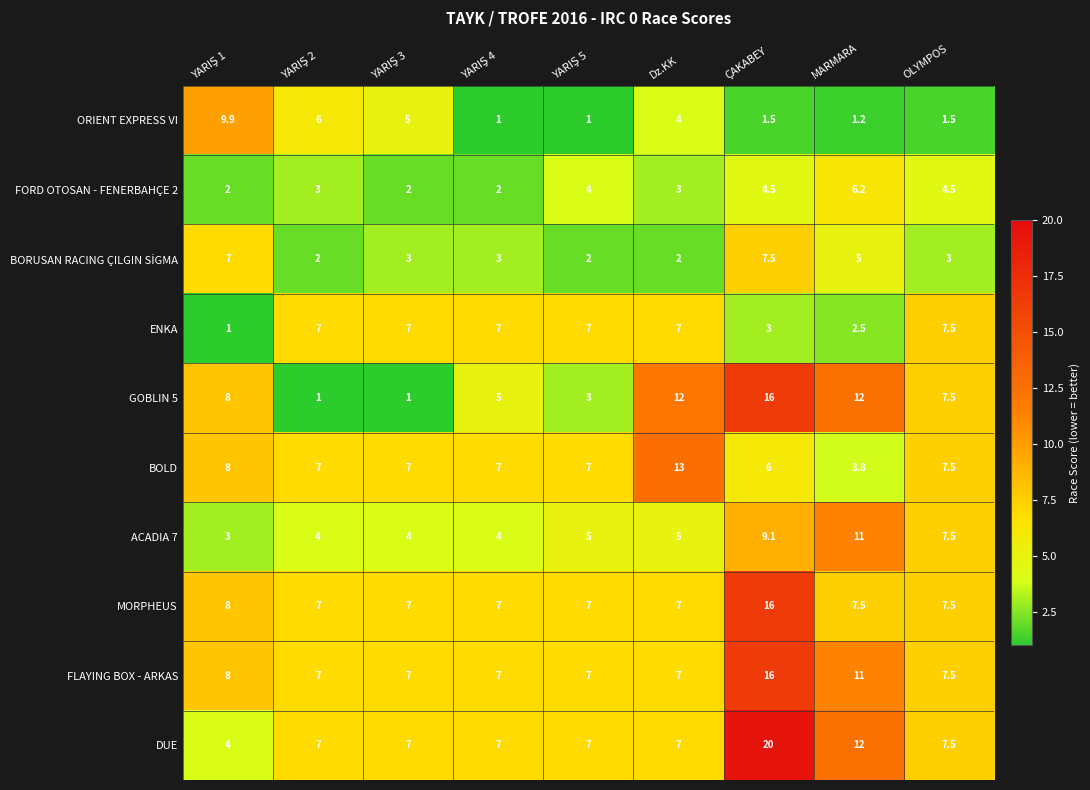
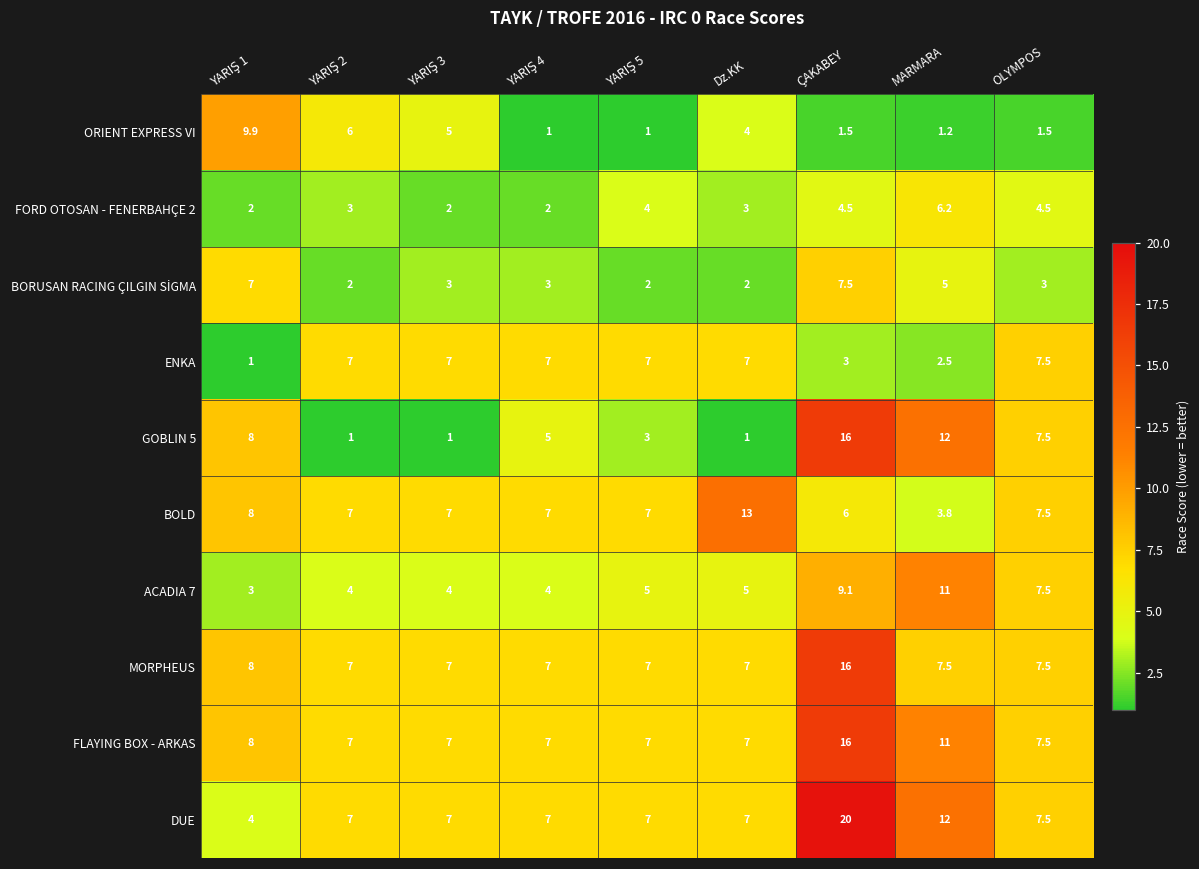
  {
    "ORIENT EXPRESS VI": {
      "YARIŞ 1": 9.9,
      "YARIŞ 2": 6,
      "YARIŞ 3": 5,
      "YARIŞ 4": 1,
      "YARIŞ 5": 1,
      "Dz.KK": 4,
      "ÇAKABEY": 1.5,
      "MARMARA": 1.2,
      "OLYMPOS": 1.5
    },
    "FORD OTOSAN - FENERBAHÇE 2": {
      "YARIŞ 1": 2,
      "YARIŞ 2": 3,
      "YARIŞ 3": 2,
      "YARIŞ 4": 2,
      "YARIŞ 5": 4,
      "Dz.KK": 3,
      "ÇAKABEY": 4.5,
      "MARMARA": 6.2,
      "OLYMPOS": 4.5
    },
    "BORUSAN RACING ÇILGIN SİGMA": {
      "YARIŞ 1": 7,
      "YARIŞ 2": 2,
      "YARIŞ 3": 3,
      "YARIŞ 4": 3,
      "YARIŞ 5": 2,
      "Dz.KK": 2,
      "ÇAKABEY": 7.5,
      "MARMARA": 5,
      "OLYMPOS": 3
    },
    "ENKA": {
      "YARIŞ 1": 1,
      "YARIŞ 2": 7,
      "YARIŞ 3": 7,
      "YARIŞ 4": 7,
      "YARIŞ 5": 7,
      "Dz.KK": 7,
      "ÇAKABEY": 3,
      "MARMARA": 2.5,
      "OLYMPOS": 7.5
    },
    "GOBLIN 5": {
      "YARIŞ 1": 8,
      "YARIŞ 2": 1,
      "YARIŞ 3": 1,
      "YARIŞ 4": 5,
      "YARIŞ 5": 3,
-     "Dz.KK": 12,
+     "Dz.KK": 1,
      "ÇAKABEY": 16,
      "MARMARA": 12,
      "OLYMPOS": 7.5
    },
    "BOLD": {
      "YARIŞ 1": 8,
      "YARIŞ 2": 7,
      "YARIŞ 3": 7,
      "YARIŞ 4": 7,
      "YARIŞ 5": 7,
      "Dz.KK": 13,
      "ÇAKABEY": 6,
      "MARMARA": 3.8,
      "OLYMPOS": 7.5
    },
    "ACADIA 7": {
      "YARIŞ 1": 3,
      "YARIŞ 2": 4,
      "YARIŞ 3": 4,
      "YARIŞ 4": 4,
      "YARIŞ 5": 5,
      "Dz.KK": 5,
      "ÇAKABEY": 9.1,
      "MARMARA": 11,
      "OLYMPOS": 7.5
    },
    "MORPHEUS": {
      "YARIŞ 1": 8,
      "YARIŞ 2": 7,
      "YARIŞ 3": 7,
      "YARIŞ 4": 7,
      "YARIŞ 5": 7,
      "Dz.KK": 7,
      "ÇAKABEY": 16,
      "MARMARA": 7.5,
      "OLYMPOS": 7.5
    },
    "FLAYING BOX - ARKAS": {
      "YARIŞ 1": 8,
      "YARIŞ 2": 7,
      "YARIŞ 3": 7,
      "YARIŞ 4": 7,
      "YARIŞ 5": 7,
      "Dz.KK": 7,
      "ÇAKABEY": 16,
      "MARMARA": 11,
      "OLYMPOS": 7.5
    },
    "DUE": {
      "YARIŞ 1": 4,
      "YARIŞ 2": 7,
      "YARIŞ 3": 7,
      "YARIŞ 4": 7,
      "YARIŞ 5": 7,
      "Dz.KK": 7,
      "ÇAKABEY": 20,
      "MARMARA": 12,
      "OLYMPOS": 7.5
    }
  }
